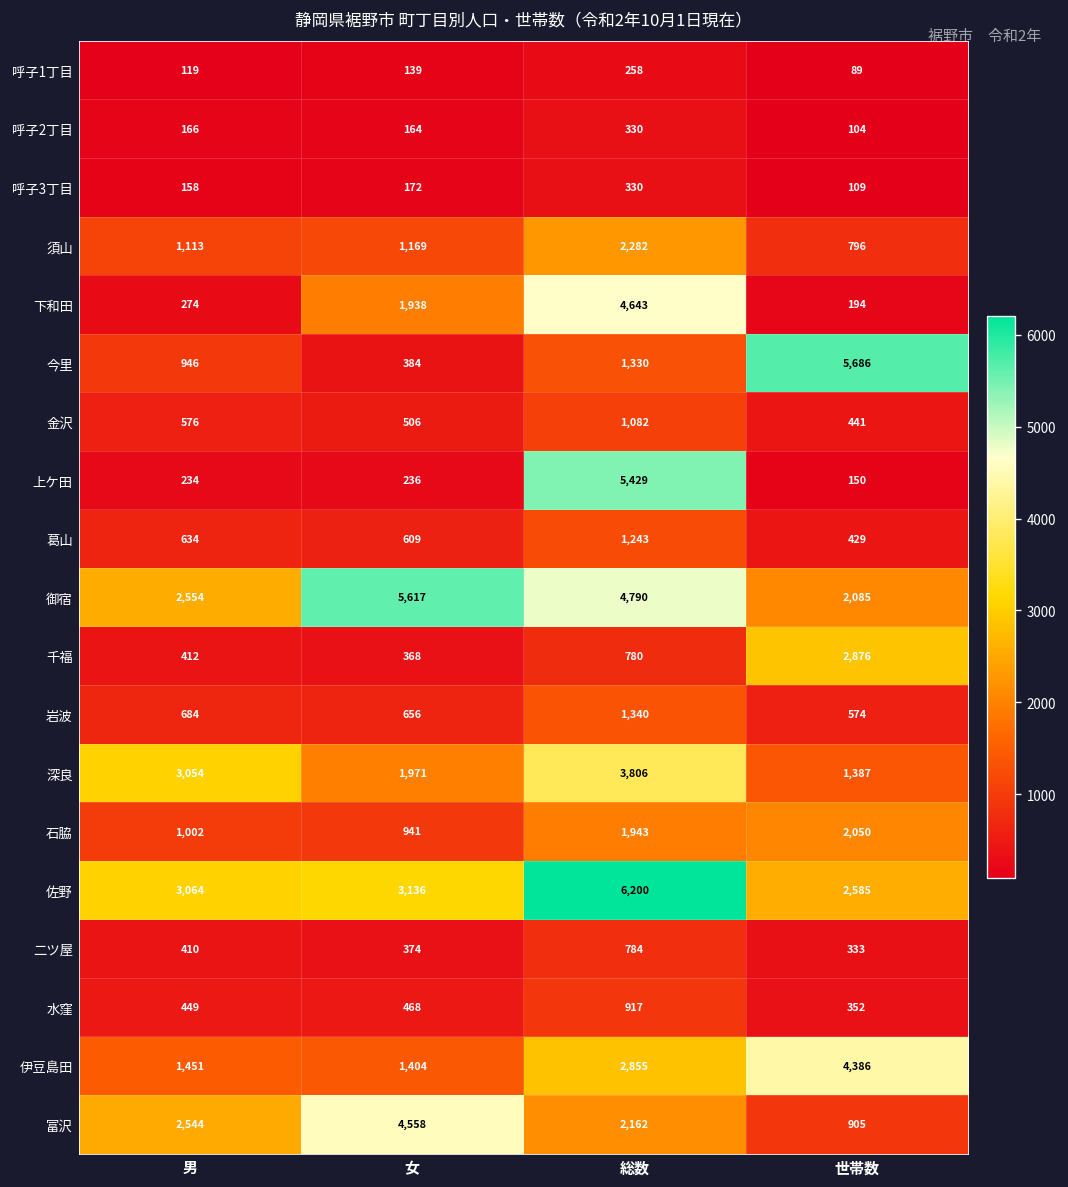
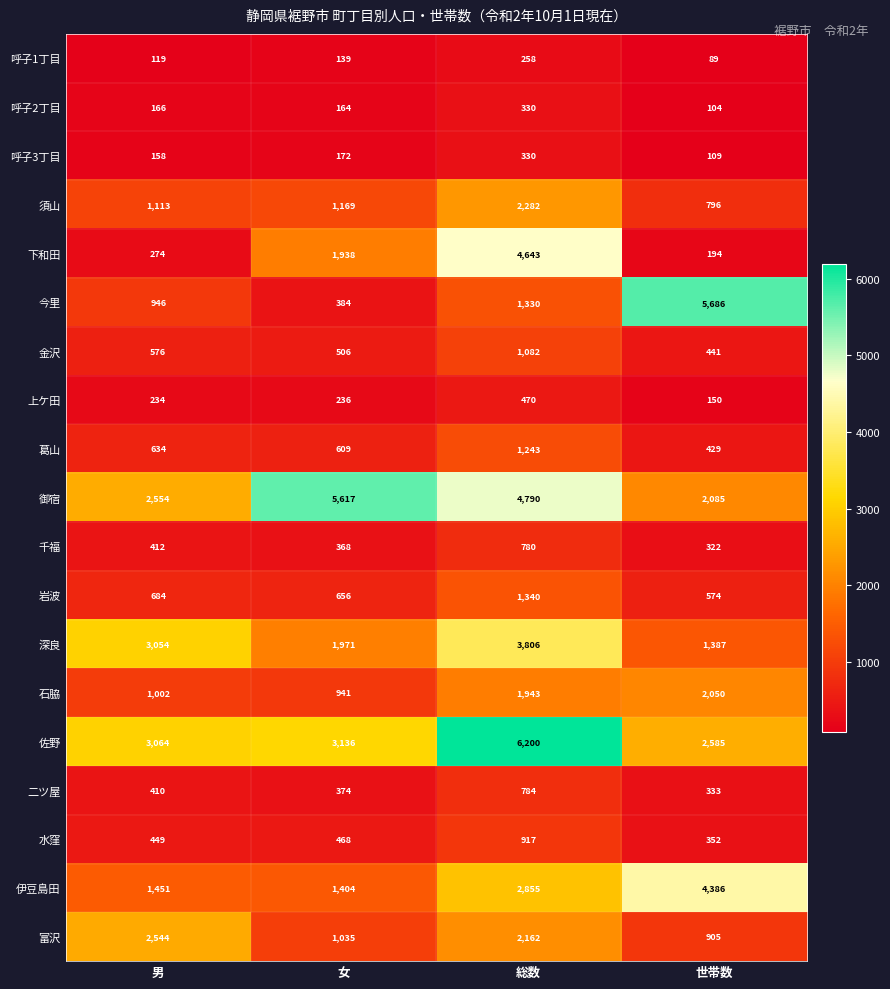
  {
    "呼子1丁目": {
      "男": "119",
      "女": "139",
      "総数": "258",
      "世帯数": "89"
    },
    "呼子2丁目": {
      "男": "166",
      "女": "164",
      "総数": "330",
      "世帯数": "104"
    },
    "呼子3丁目": {
      "男": "158",
      "女": "172",
      "総数": "330",
      "世帯数": "109"
    },
    "須山": {
      "男": "1,113",
      "女": "1,169",
      "総数": "2,282",
      "世帯数": "796"
    },
    "下和田": {
      "男": "274",
      "女": "1,938",
      "総数": "4,643",
      "世帯数": "194"
    },
    "今里": {
      "男": "946",
      "女": "384",
      "総数": "1,330",
      "世帯数": "5,686"
    },
    "金沢": {
      "男": "576",
      "女": "506",
      "総数": "1,082",
      "世帯数": "441"
    },
    "上ケ田": {
      "男": "234",
      "女": "236",
-     "総数": "5,429",
+     "総数": "470",
      "世帯数": "150"
    },
    "葛山": {
      "男": "634",
      "女": "609",
      "総数": "1,243",
      "世帯数": "429"
    },
    "御宿": {
      "男": "2,554",
      "女": "5,617",
      "総数": "4,790",
      "世帯数": "2,085"
    },
    "千福": {
      "男": "412",
      "女": "368",
      "総数": "780",
-     "世帯数": "2,876"
+     "世帯数": "322"
    },
    "岩波": {
      "男": "684",
      "女": "656",
      "総数": "1,340",
      "世帯数": "574"
    },
    "深良": {
      "男": "3,054",
      "女": "1,971",
      "総数": "3,806",
      "世帯数": "1,387"
    },
    "石脇": {
      "男": "1,002",
      "女": "941",
      "総数": "1,943",
      "世帯数": "2,050"
    },
    "佐野": {
      "男": "3,064",
      "女": "3,136",
      "総数": "6,200",
      "世帯数": "2,585"
    },
    "二ツ屋": {
      "男": "410",
      "女": "374",
      "総数": "784",
      "世帯数": "333"
    },
    "水窪": {
      "男": "449",
      "女": "468",
      "総数": "917",
      "世帯数": "352"
    },
    "伊豆島田": {
      "男": "1,451",
      "女": "1,404",
      "総数": "2,855",
      "世帯数": "4,386"
    },
    "富沢": {
      "男": "2,544",
-     "女": "4,558",
+     "女": "1,035",
      "総数": "2,162",
      "世帯数": "905"
    }
  }
